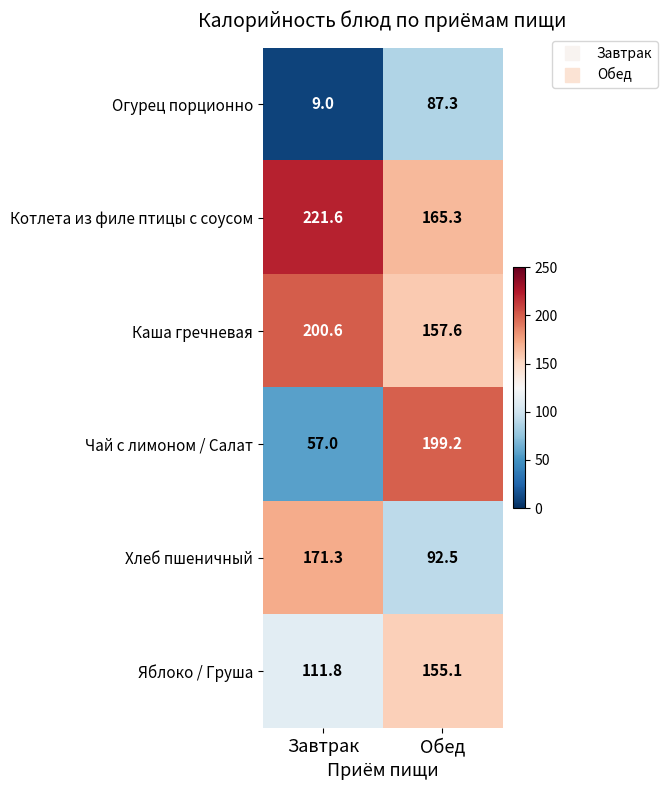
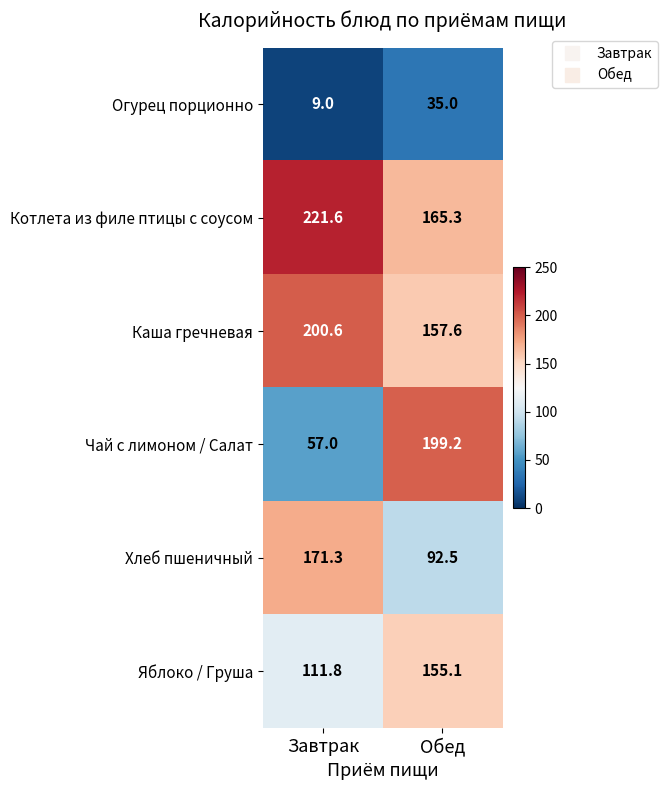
  {
    "Огурец порционно": {
      "Завтрак": 9.0,
-     "Обед": 87.3
+     "Обед": 35.0
    },
    "Котлета из филе птицы с соусом": {
      "Завтрак": 221.6,
      "Обед": 165.3
    },
    "Каша гречневая": {
      "Завтрак": 200.6,
      "Обед": 157.6
    },
    "Чай с лимоном / Салат": {
      "Завтрак": 57.0,
      "Обед": 199.2
    },
    "Хлеб пшеничный": {
      "Завтрак": 171.3,
      "Обед": 92.5
    },
    "Яблоко / Груша": {
      "Завтрак": 111.8,
      "Обед": 155.1
    }
  }
